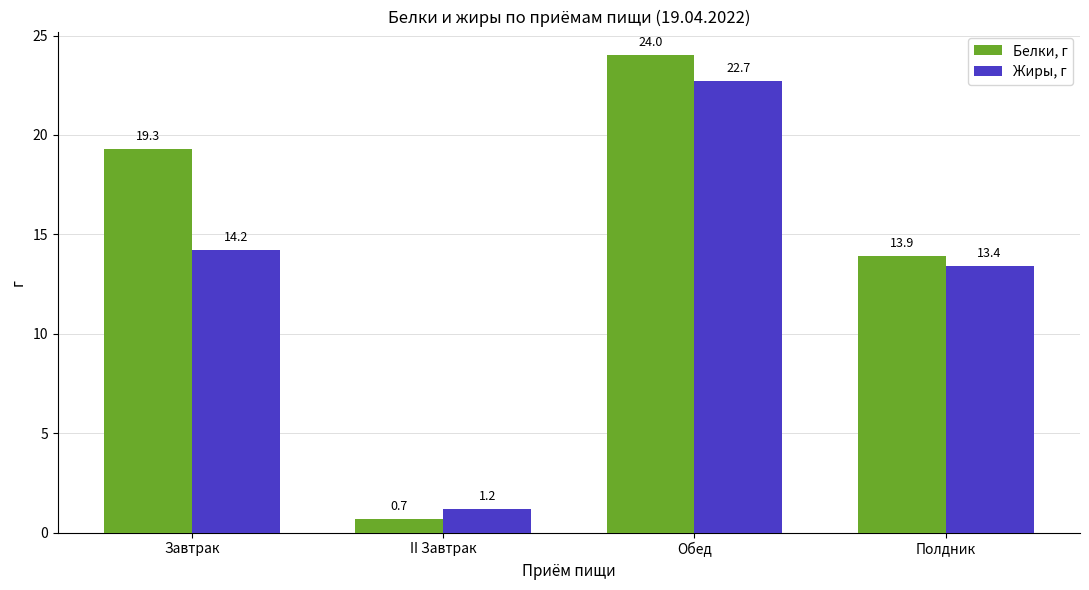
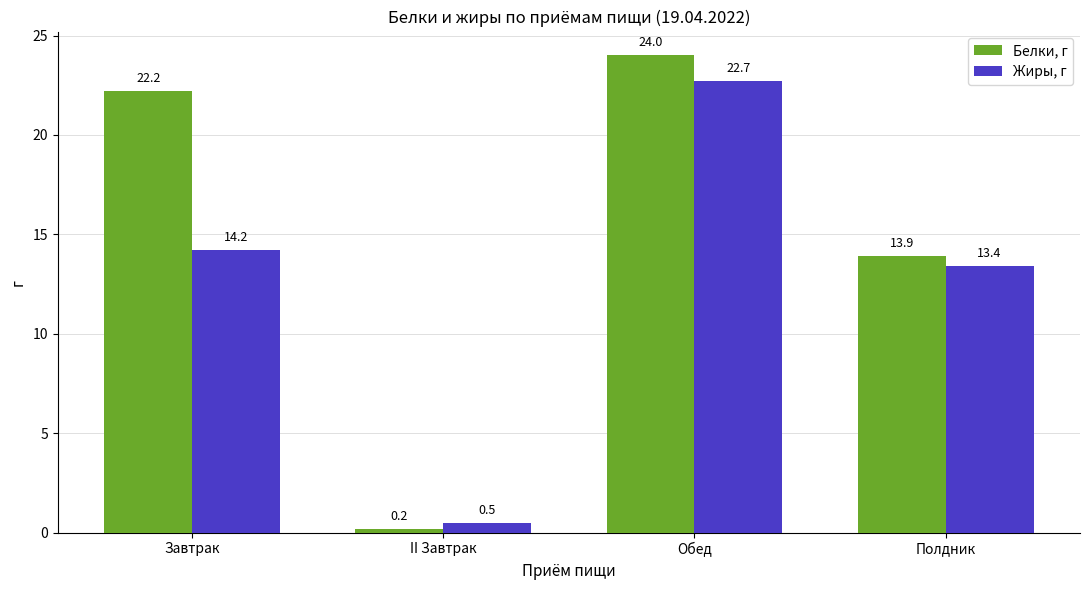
  {
    "Белки, г": {
-     "Завтрак": 19.3,
-     "II Завтрак": 0.7,
+     "Завтрак": 22.2,
+     "II Завтрак": 0.2,
      "Обед": 24.0,
      "Полдник": 13.9
    },
    "Жиры, г": {
      "Завтрак": 14.2,
-     "II Завтрак": 1.2,
+     "II Завтрак": 0.5,
      "Обед": 22.7,
      "Полдник": 13.4
    }
  }
